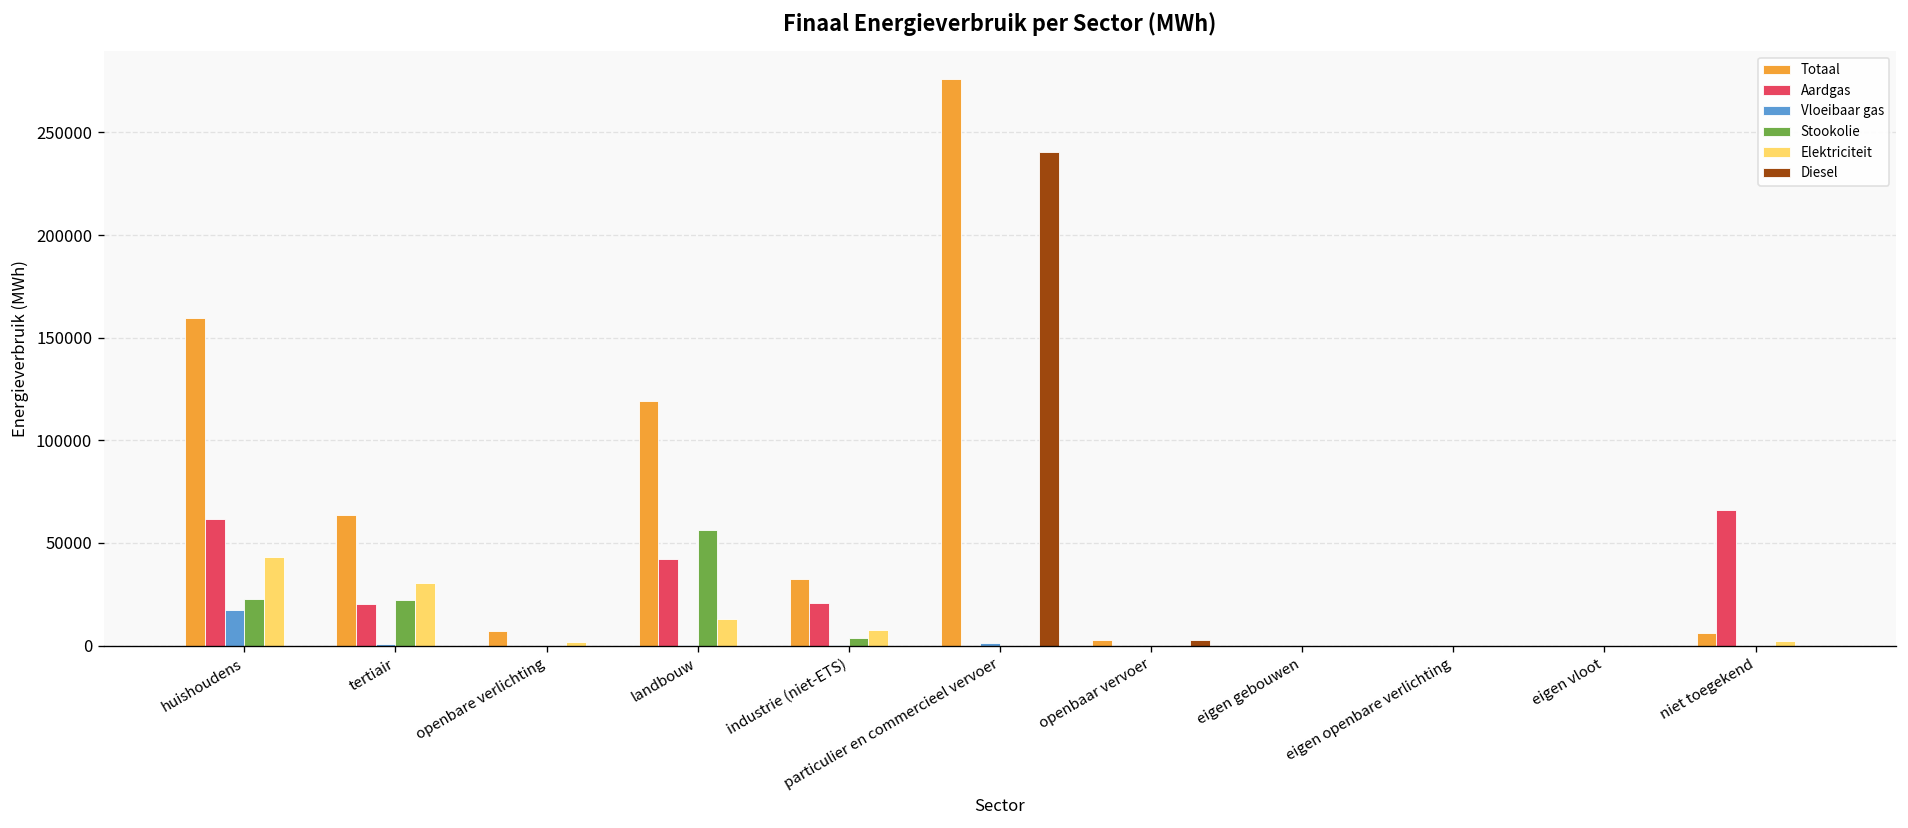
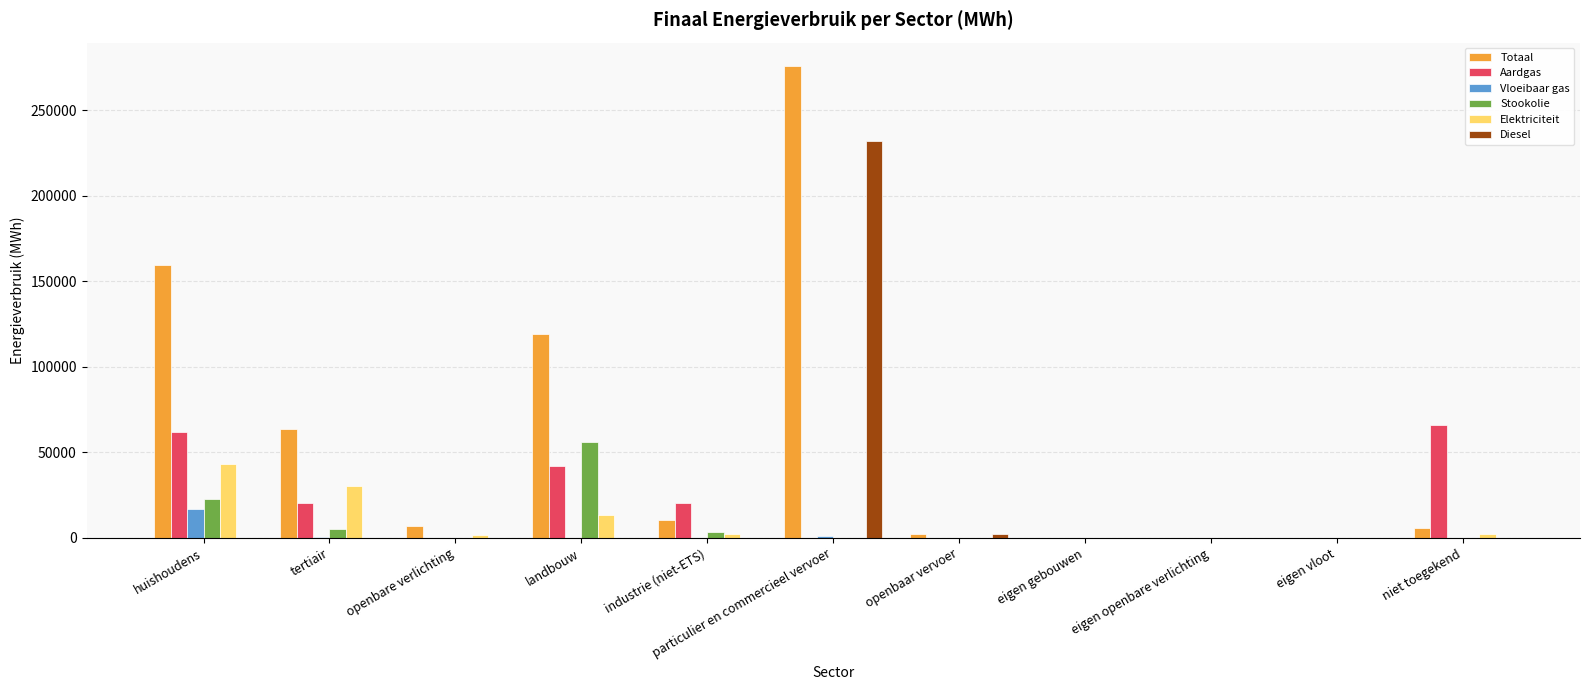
  {
    "Totaal": {
      "huishoudens": 160000,
      "tertiair": 63000,
      "openbare verlichting": 7000,
      "landbouw": 119000,
-     "industrie (niet-ETS)": 32000,
+     "industrie (niet-ETS)": 10000,
      "particulier en commercieel vervoer": 276000,
      "openbaar vervoer": 3000,
      "eigen gebouwen": 0,
      "eigen openbare verlichting": 0,
      "eigen vloot": 0,
      "niet toegekend": 6000
    },
    "Aardgas": {
      "huishoudens": 62000,
      "tertiair": 20000,
      "openbare verlichting": 0,
      "landbouw": 42000,
      "industrie (niet-ETS)": 21000,
      "openbaar vervoer": 0,
      "eigen gebouwen": 0,
      "eigen openbare verlichting": 0,
      "eigen vloot": 0,
      "niet toegekend": 66000
    },
    "Vloeibaar gas": {
      "huishoudens": 17000,
      "openbare verlichting": 0,
      "openbaar vervoer": 0,
      "eigen gebouwen": 0,
      "eigen openbare verlichting": 0,
      "eigen vloot": 0,
      "niet toegekend": 0
    },
    "Stookolie": {
      "huishoudens": 23000,
-     "tertiair": 22000,
+     "tertiair": 5000,
      "openbare verlichting": 0,
      "landbouw": 56000,
      "industrie (niet-ETS)": 4000,
      "particulier en commercieel vervoer": 0,
      "openbaar vervoer": 0,
      "eigen gebouwen": 0,
      "eigen openbare verlichting": 0,
      "eigen vloot": 0,
      "niet toegekend": 0
    },
    "Elektriciteit": {
      "huishoudens": 43000,
      "tertiair": 30000,
      "openbare verlichting": 2000,
      "landbouw": 13000,
-     "industrie (niet-ETS)": 8000,
+     "industrie (niet-ETS)": 2000,
      "openbaar vervoer": 0,
      "eigen gebouwen": 0,
      "eigen openbare verlichting": 0,
      "eigen vloot": 0,
      "niet toegekend": 2000
    },
    "Diesel": {
      "huishoudens": 0,
      "tertiair": 0,
      "openbare verlichting": 0,
      "landbouw": 0,
      "industrie (niet-ETS)": 0,
-     "particulier en commercieel vervoer": 241000,
+     "particulier en commercieel vervoer": 232000,
      "openbaar vervoer": 2000,
      "eigen gebouwen": 0,
      "eigen openbare verlichting": 0,
      "eigen vloot": 0,
      "niet toegekend": 0
    }
  }
